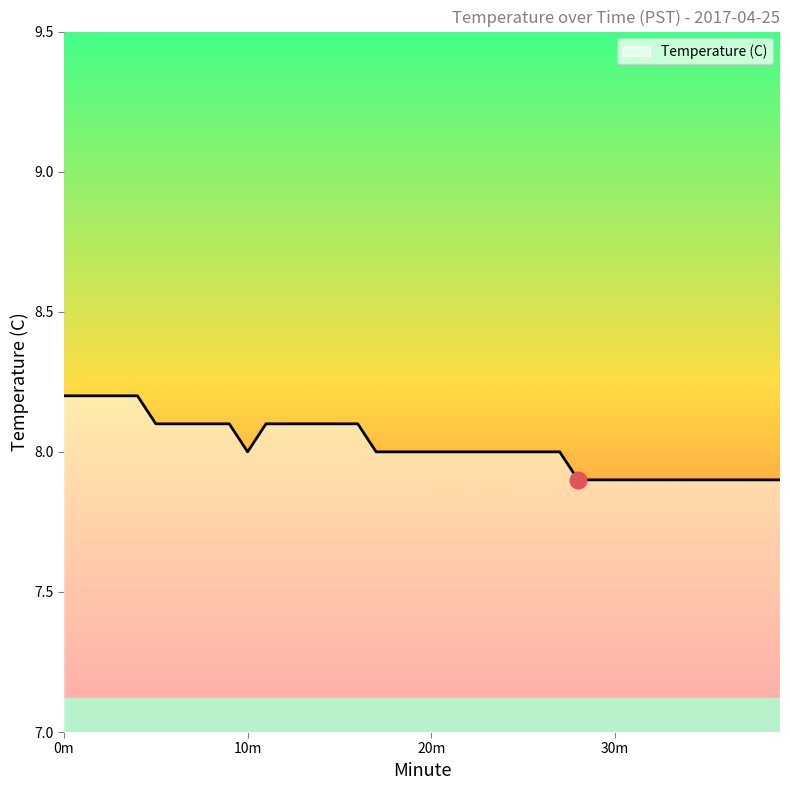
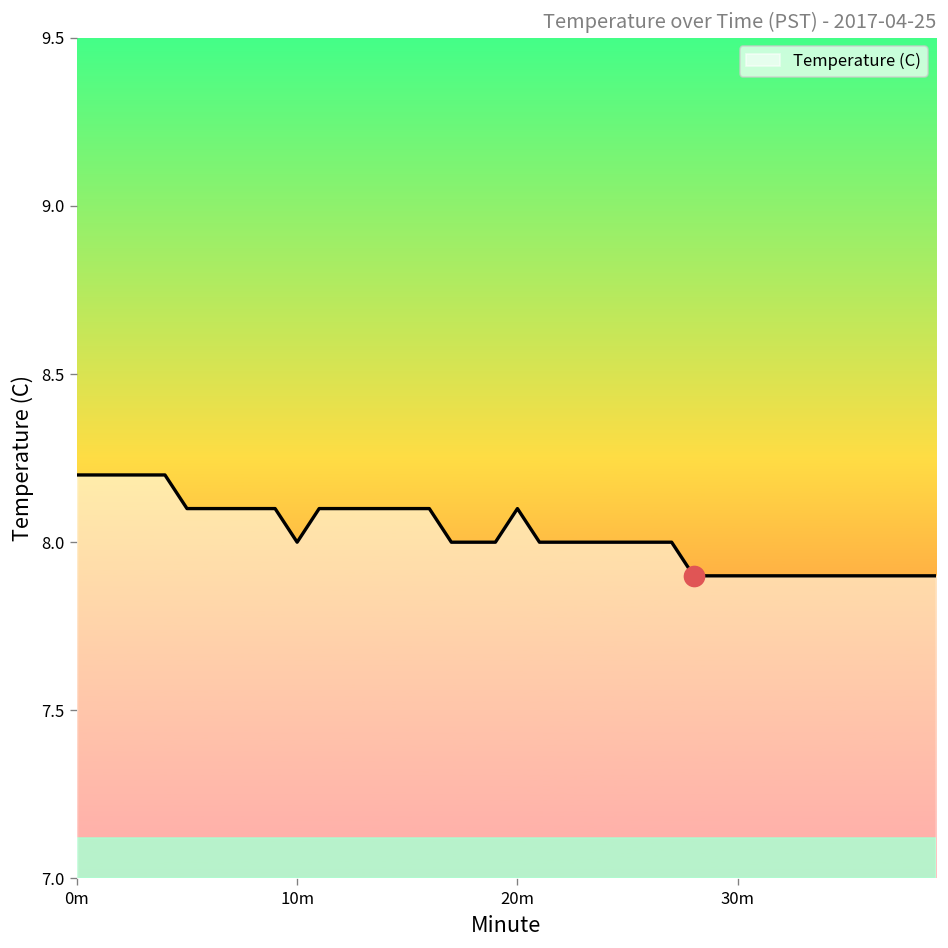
  {
    "Temperature (C)": {
      "0m": 8.2,
      "10m": 8.0,
-     "20m": 8.0,
+     "20m": 8.1,
      "30m": 7.9
    }
  }
